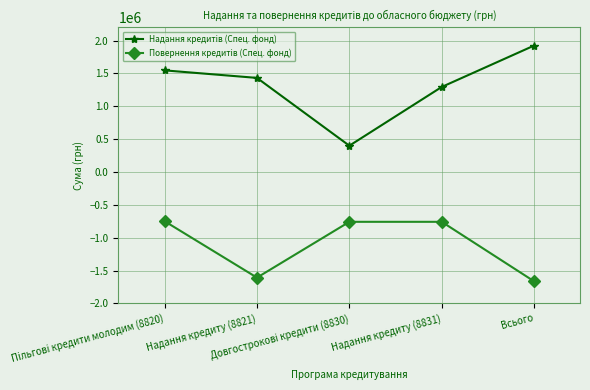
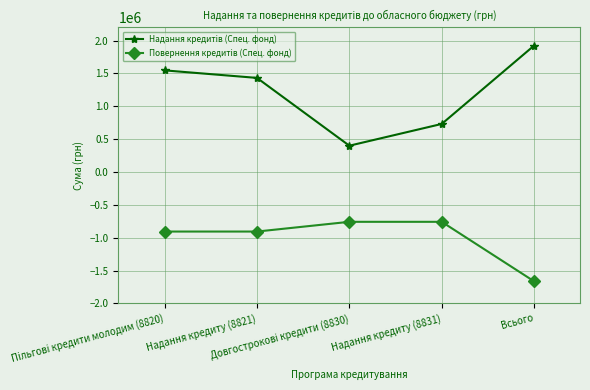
  {
    "Надання кредитів (Спец. фонд)": {
      "Пільгові кредити молодим (8820)": 1500000,
      "Надання кредиту (8821)": 1400000,
      "Довгострокові кредити (8830)": 400000,
-     "Надання кредиту (8831)": 1300000,
+     "Надання кредиту (8831)": 700000,
      "Всього": 1900000
    },
    "Повернення кредитів (Спец. фонд)": {
-     "Пільгові кредити молодим (8820)": -700000,
-     "Надання кредиту (8821)": -1600000,
+     "Пільгові кредити молодим (8820)": -900000,
+     "Надання кредиту (8821)": -900000,
      "Довгострокові кредити (8830)": -800000,
      "Надання кредиту (8831)": -800000,
      "Всього": -1700000
    }
  }
